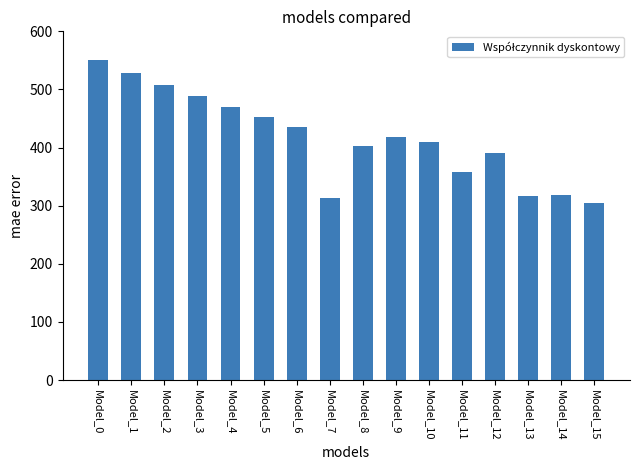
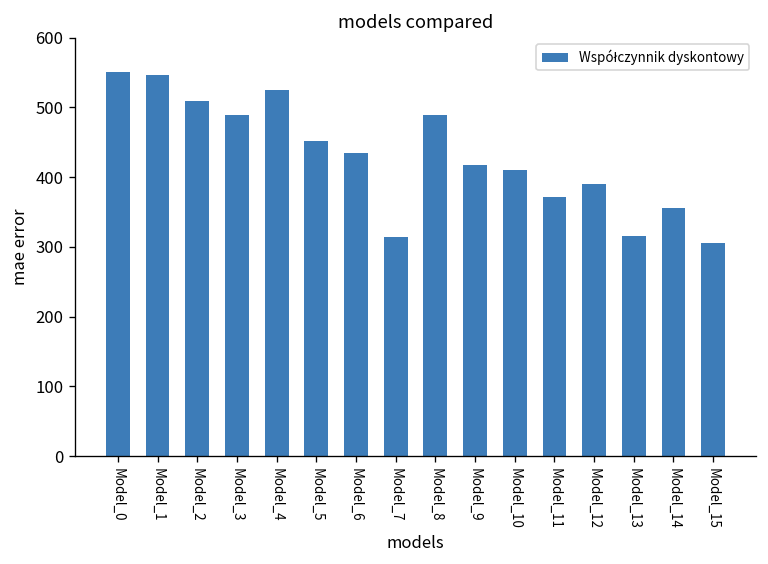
  {
    "Model_0": 550,
-   "Model_1": 530,
+   "Model_1": 550,
    "Model_2": 510,
    "Model_3": 490,
-   "Model_4": 470,
+   "Model_4": 530,
    "Model_5": 450,
    "Model_6": 430,
    "Model_7": 310,
-   "Model_8": 400,
+   "Model_8": 490,
    "Model_9": 420,
    "Model_10": 410,
-   "Model_11": 360,
+   "Model_11": 370,
    "Model_12": 390,
    "Model_13": 320,
-   "Model_14": 320,
+   "Model_14": 360,
    "Model_15": 310
  }
